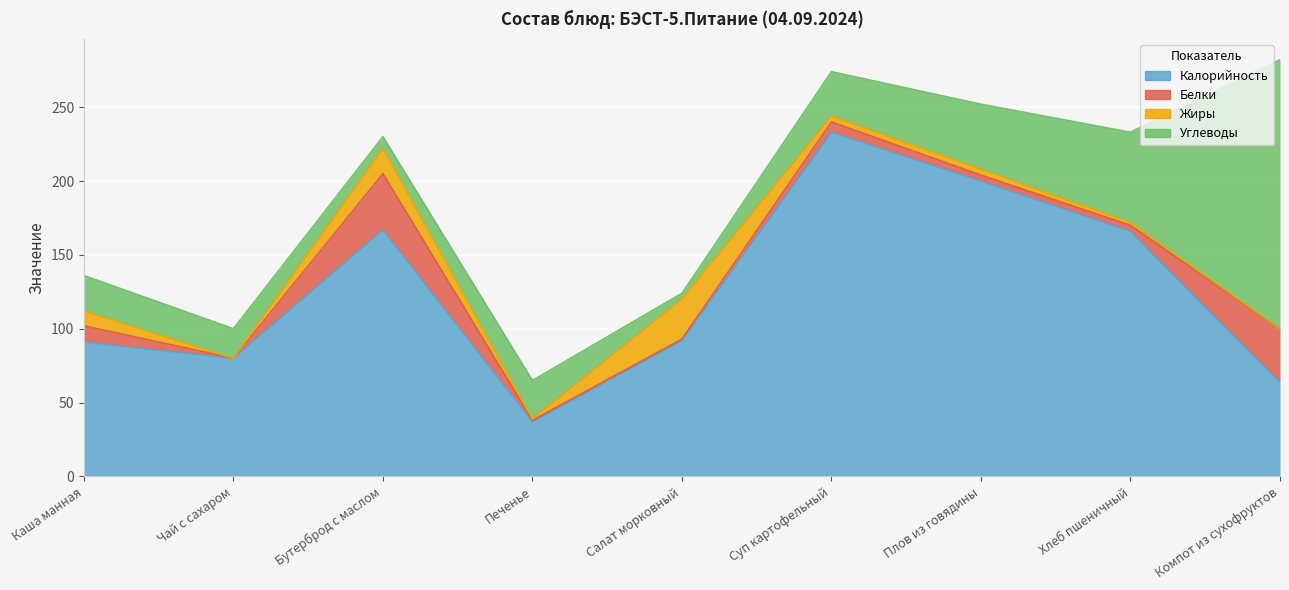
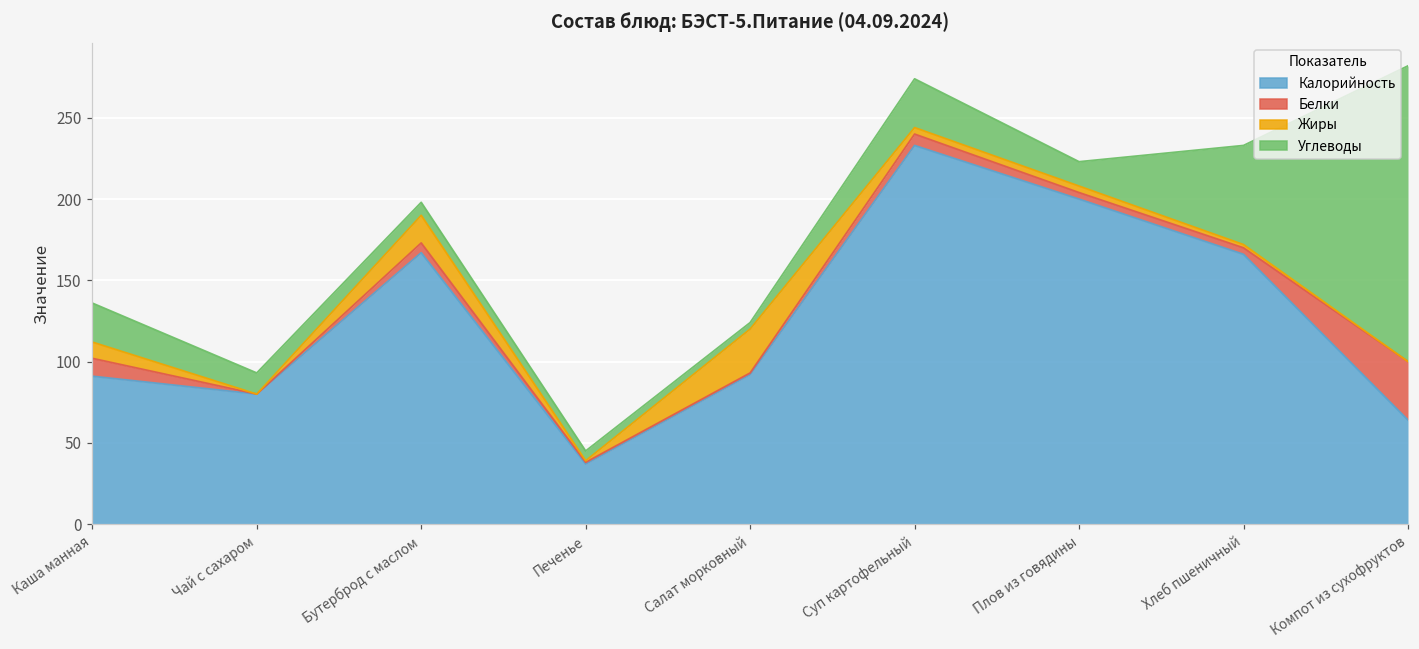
  {
    "Калорийность": {
      "Каша манная": 91,
      "Бутерброд с маслом": 167,
      "Суп картофельный": 233,
      "Плов из говядины": 200,
      "Хлеб пшеничный": 166,
      "Компот из сухофруктов": 64
    },
    "Белки": {
      "Каша манная": 11,
-     "Бутерброд с маслом": 38,
+     "Бутерброд с маслом": 6,
      "Суп картофельный": 7,
      "Плов из говядины": 4,
      "Хлеб пшеничный": 4
    },
    "Жиры": {
      "Каша манная": 10,
      "Бутерброд с маслом": 17,
      "Салат морковный": 27,
      "Суп картофельный": 4,
      "Плов из говядины": 4,
      "Хлеб пшеничный": 2
    },
    "Углеводы": {
      "Каша манная": 24,
-     "Чай с сахаром": 20,
+     "Чай с сахаром": 13,
      "Бутерброд с маслом": 8,
-     "Печенье": 26,
+     "Печенье": 6,
      "Салат морковный": 4,
      "Суп картофельный": 30,
-     "Плов из говядины": 44,
+     "Плов из говядины": 15,
      "Хлеб пшеничный": 61,
      "Компот из сухофруктов": 182
    }
  }
